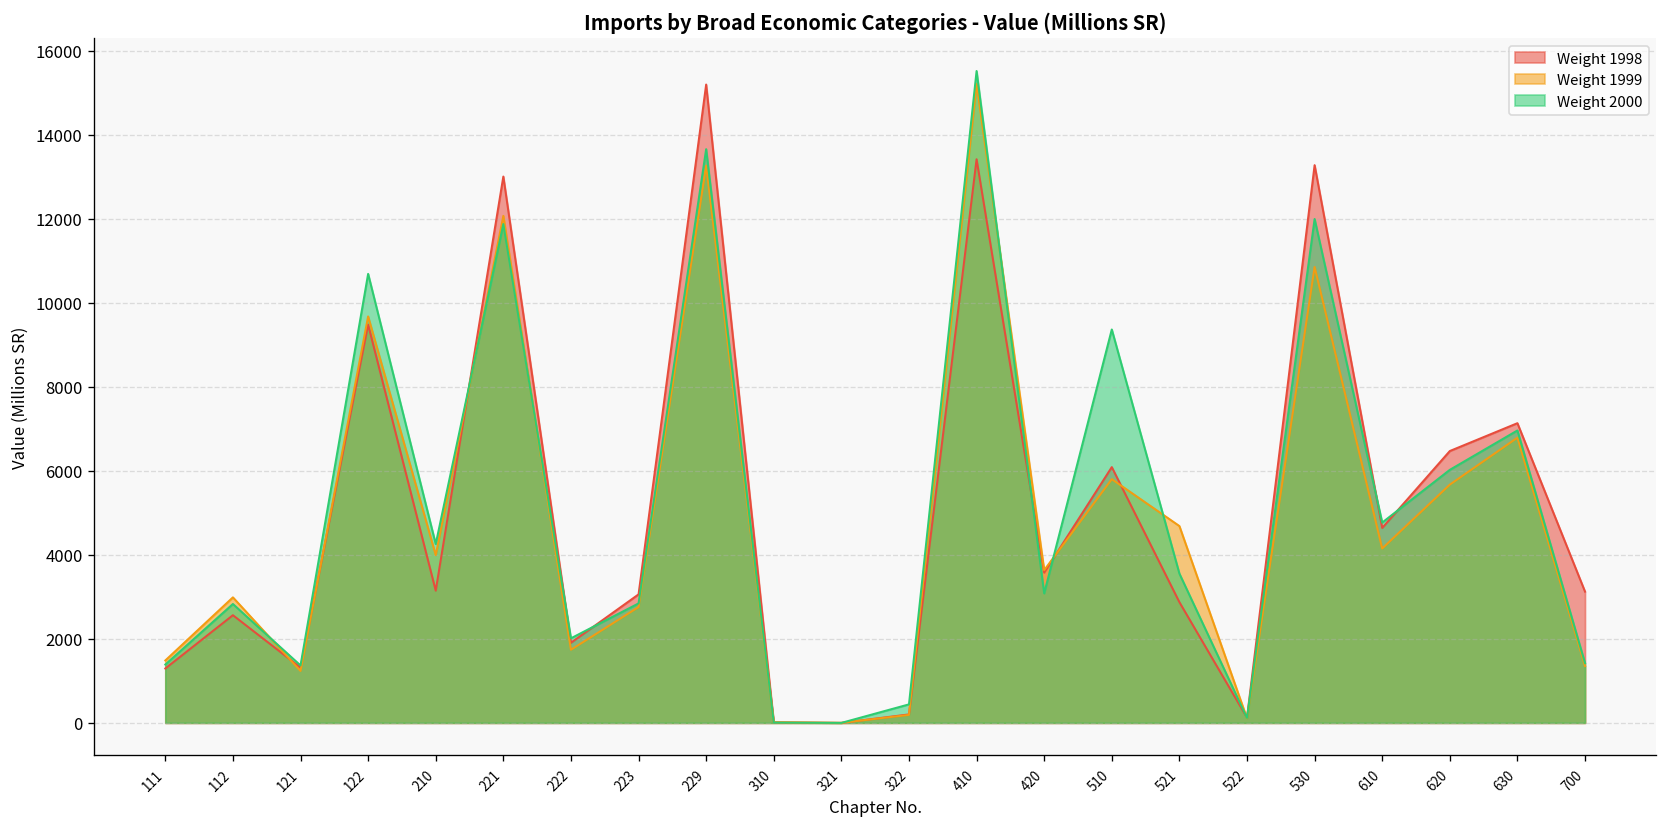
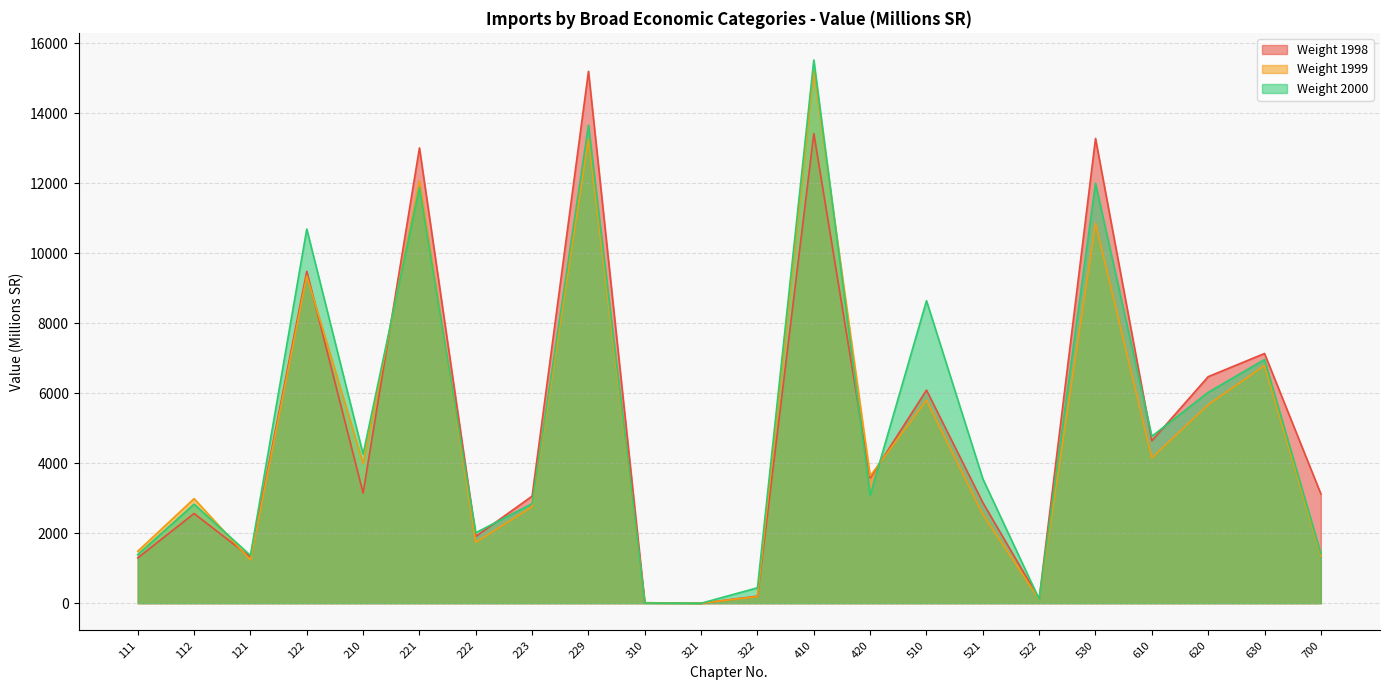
  {
    "Weight 1998": {
      "111": 1300,
      "112": 2600,
      "122": 9500,
      "210": 3100,
      "221": 13000,
      "222": 1900,
      "223": 3100,
      "229": 15200,
      "410": 13400,
      "510": 6100,
      "521": 2900,
      "530": 13300,
      "610": 4600,
      "620": 6500,
      "630": 7100,
      "700": 3100
    },
    "Weight 1999": {
      "111": 1500,
      "112": 3000,
      "121": 1200,
-     "122": 9700,
+     "122": 9400,
      "210": 4000,
      "221": 12100,
      "222": 1700,
      "223": 2800,
      "229": 13300,
      "410": 15200,
      "510": 5800,
-     "521": 4700,
+     "521": 2500,
      "530": 10900,
      "610": 4200,
      "620": 5700,
      "630": 6800
    },
    "Weight 2000": {
      "111": 1400,
      "112": 2800,
      "122": 10700,
      "210": 4300,
      "221": 11900,
      "222": 2000,
      "223": 2800,
      "229": 13700,
      "322": 400,
      "410": 15500,
      "420": 3100,
-     "510": 9400,
+     "510": 8600,
      "521": 3600,
      "530": 12000,
      "610": 4800,
      "620": 6000,
      "630": 7000
    }
  }
